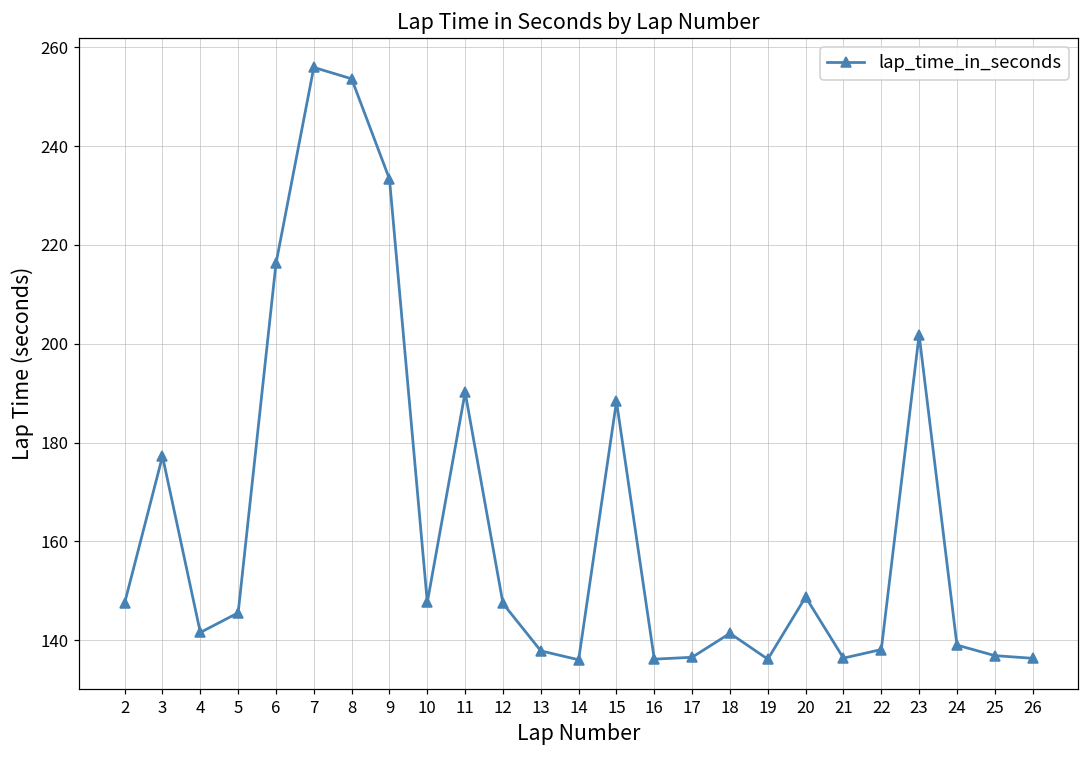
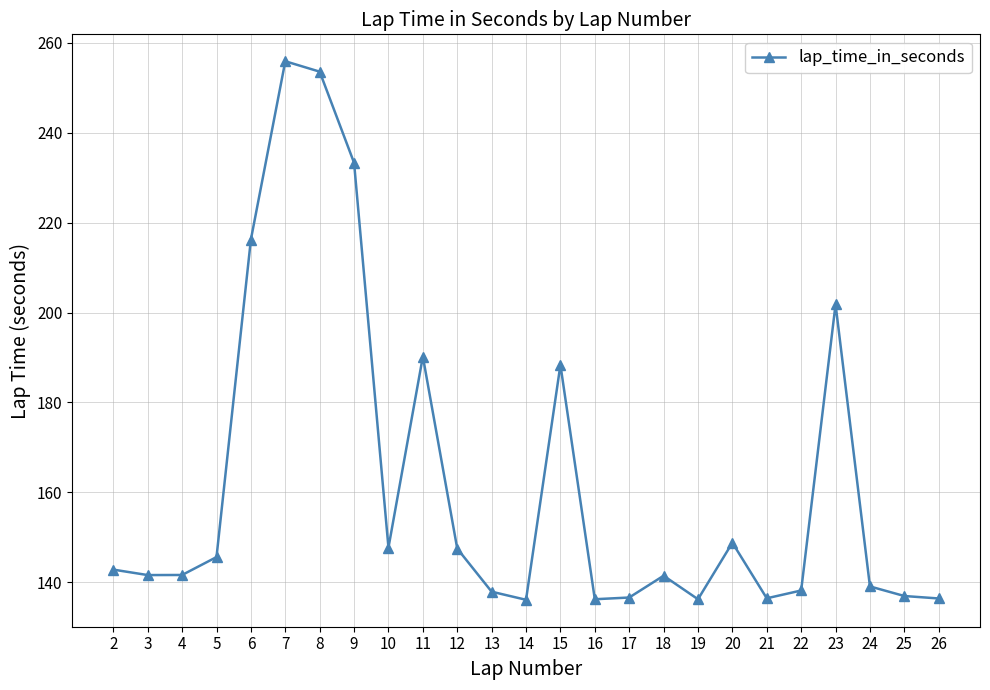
  {
-   "2": 148,
-   "3": 177,
+   "2": 143,
+   "3": 142,
    "4": 142,
    "5": 146,
    "6": 216,
    "7": 256,
    "8": 254,
    "9": 233,
    "10": 148,
    "11": 190,
    "12": 147,
    "13": 138,
    "14": 136,
    "15": 188,
    "16": 136,
    "17": 137,
    "18": 141,
    "19": 136,
    "20": 149,
    "21": 136,
    "22": 138,
    "23": 202,
    "24": 139,
    "25": 137,
    "26": 136
  }
